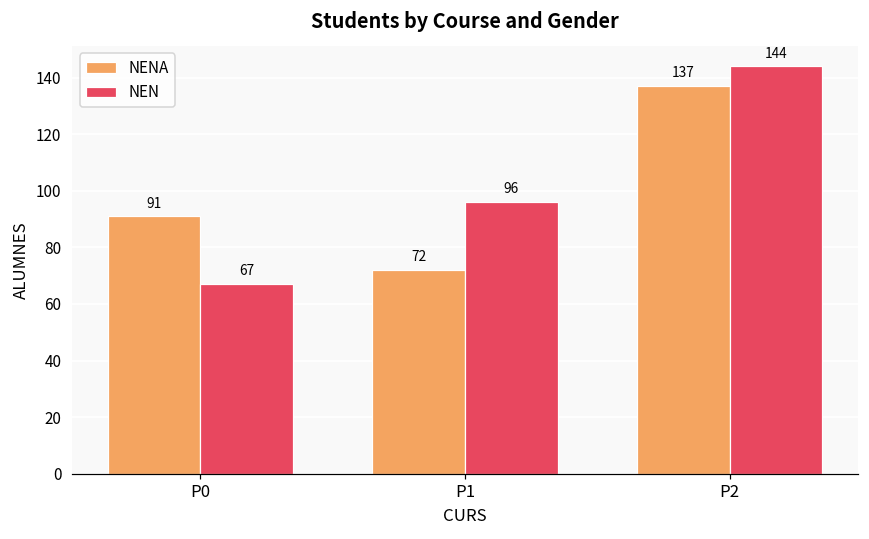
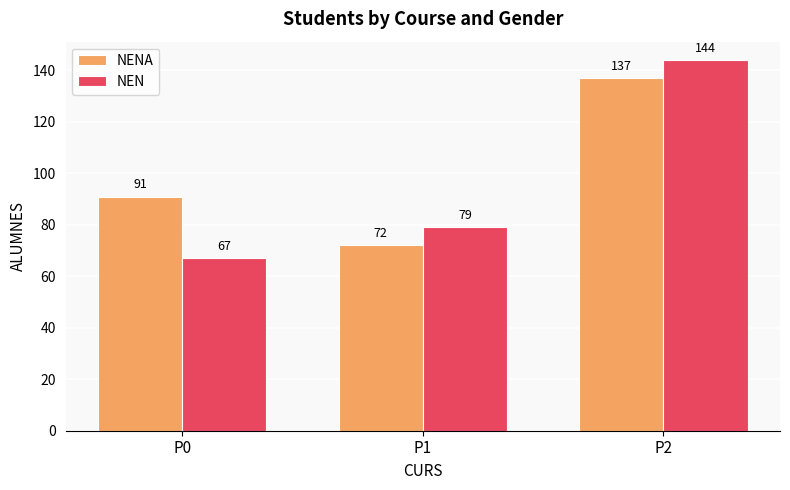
  {
    "NENA": {
      "P0": 91,
      "P1": 72,
      "P2": 137
    },
    "NEN": {
      "P0": 67,
-     "P1": 96,
+     "P1": 79,
      "P2": 144
    }
  }
